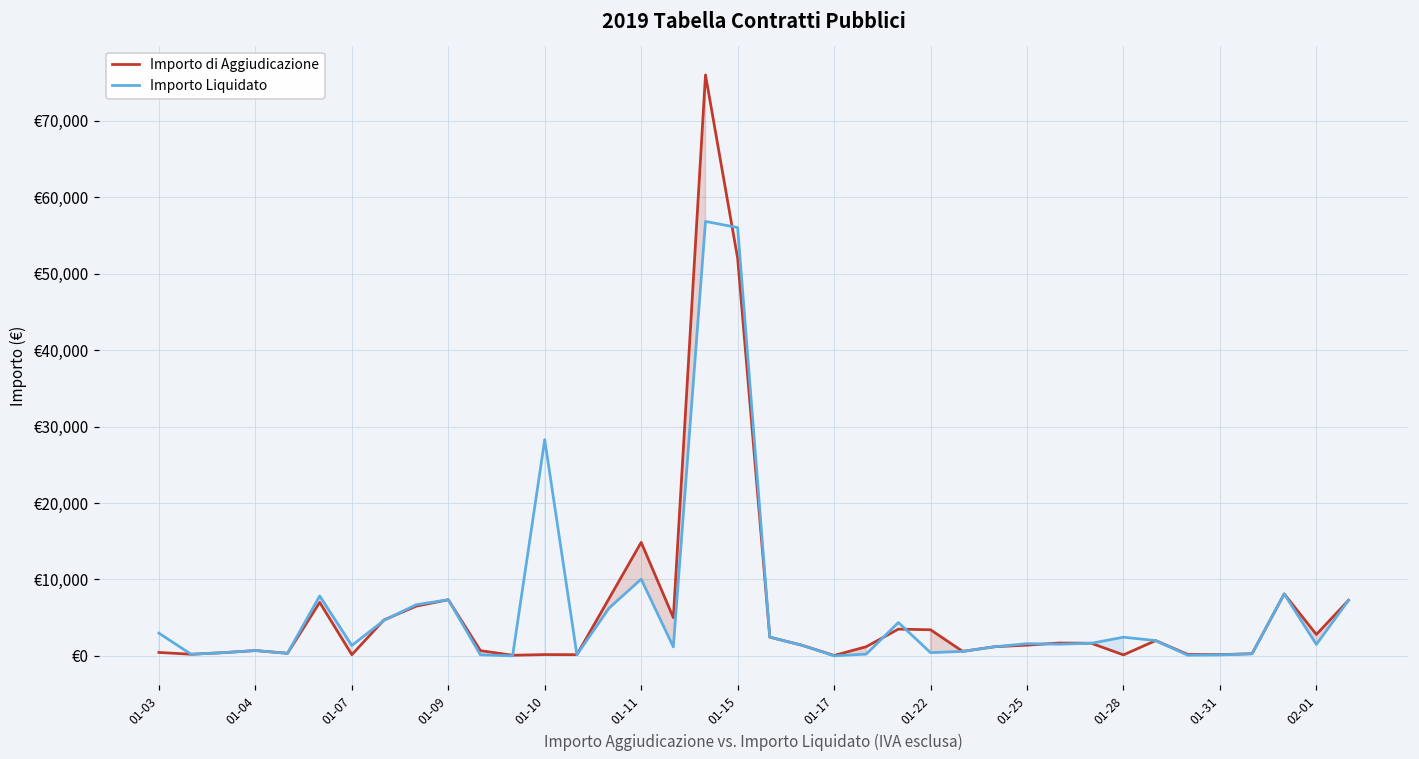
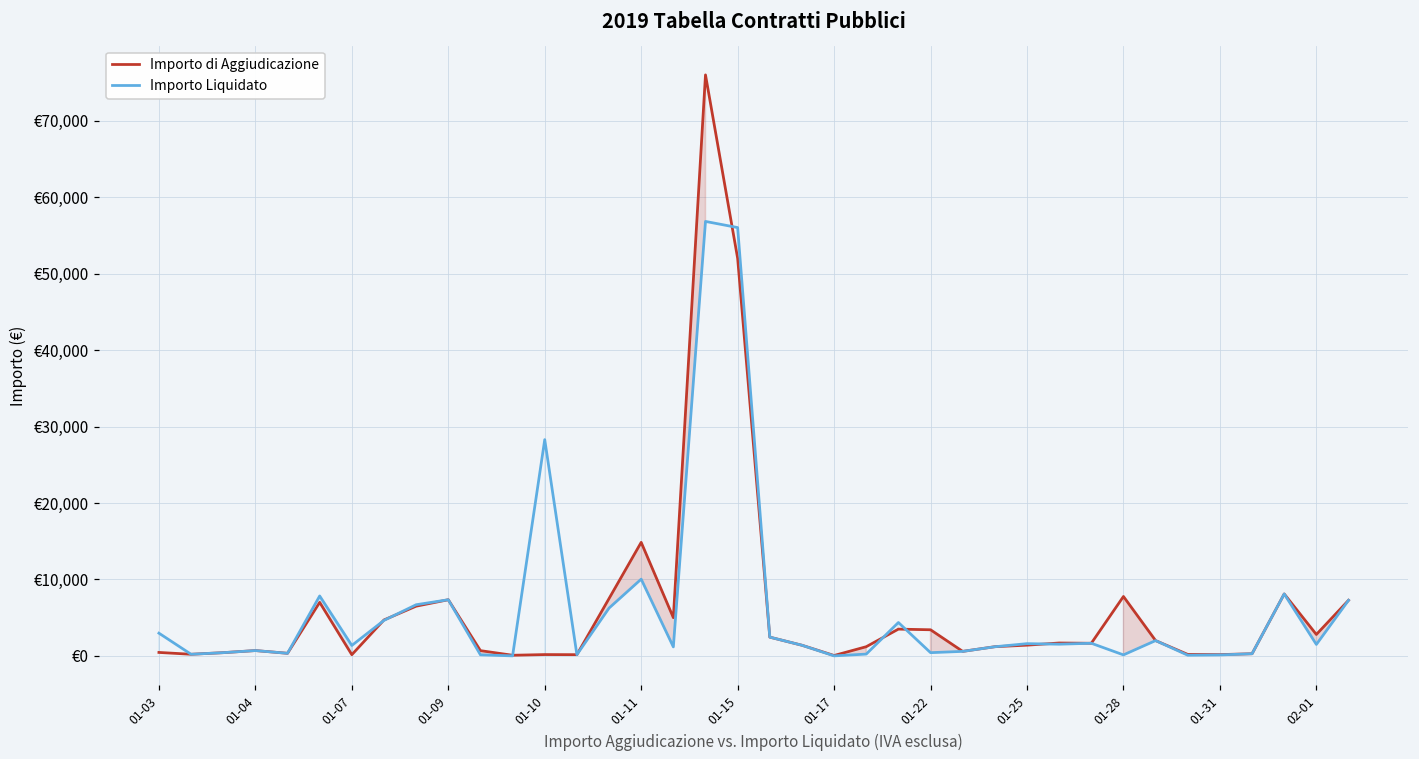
  {
    "Importo di Aggiudicazione": {
      "01-03": "€0",
      "01-07": "€0",
      "01-10": "€0",
      "01-11": "€15,000",
      "01-15": "€52,000",
      "01-22": "€3,000",
-     "01-28": "€0",
+     "01-28": "€8,000",
      "02-01": "€3,000"
    },
    "Importo Liquidato": {
      "01-03": "€3,000",
      "01-07": "€1,000",
      "01-10": "€28,000",
      "01-11": "€10,000",
      "01-15": "€56,000",
      "01-22": "€0",
-     "01-28": "€2,000",
+     "01-28": "€0",
      "02-01": "€1,000"
    }
  }
